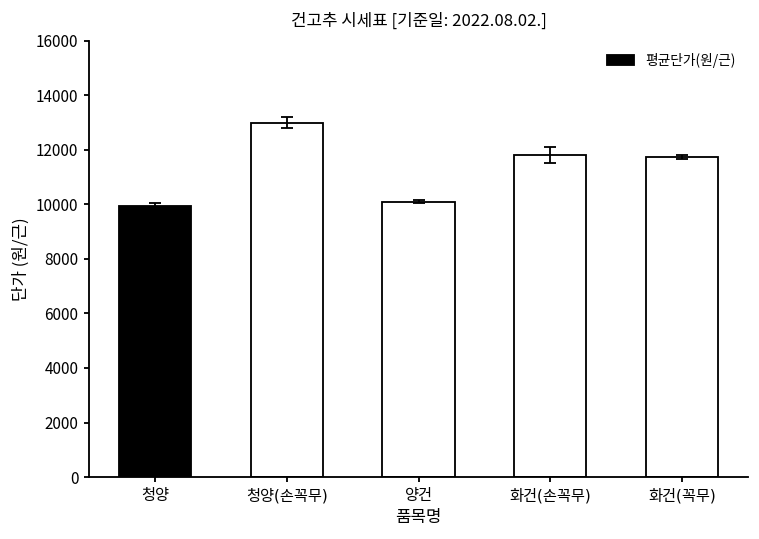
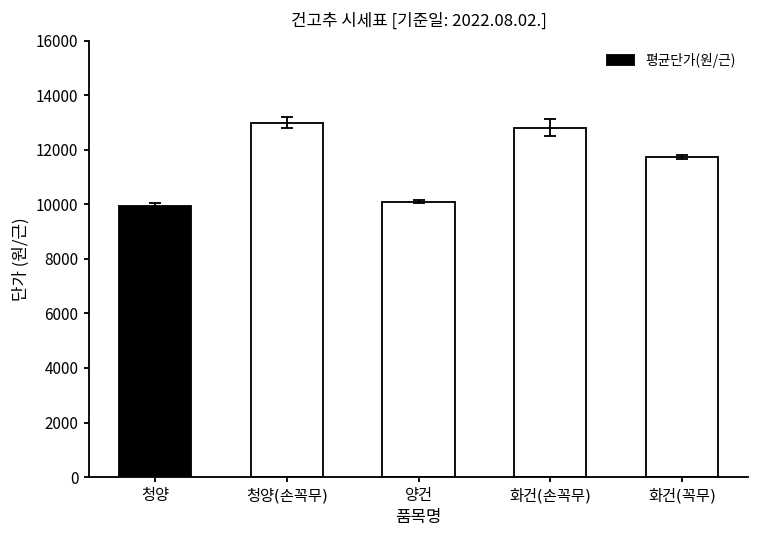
  {
    "평균단가(원/근)": {
      "청양": 9900,
      "청양(손꼭무)": 13000,
      "양건": 10100,
-     "화건(손꼭무)": 11800,
+     "화건(손꼭무)": 12800,
      "화건(꼭무)": 11700
    }
  }
